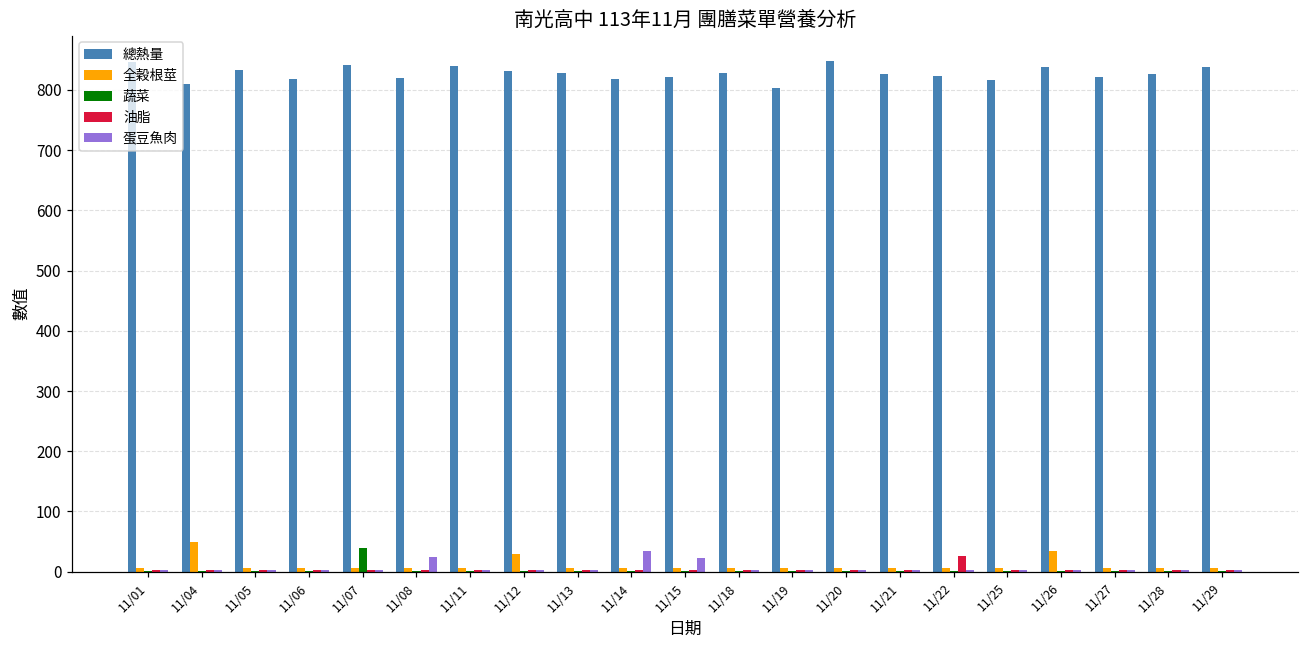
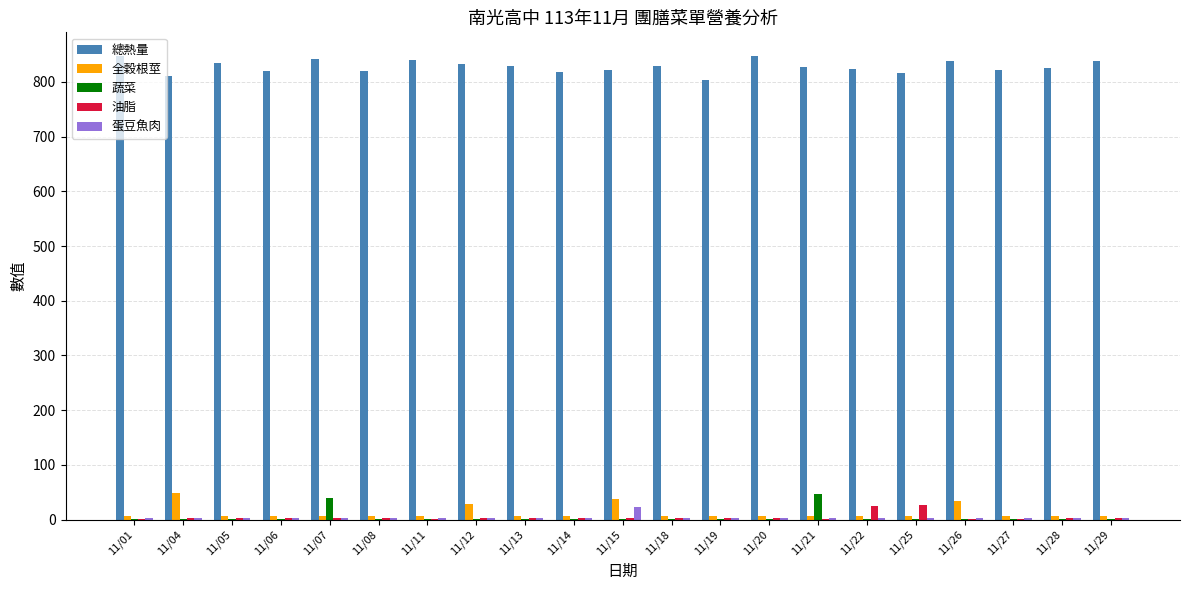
  {
    "總熱量": {
      "11/04": 810,
      "11/05": 830,
      "11/06": 820,
      "11/07": 840,
      "11/08": 820,
      "11/11": 840,
      "11/12": 830,
      "11/13": 830,
      "11/14": 820,
      "11/15": 820,
      "11/18": 830,
      "11/19": 800,
      "11/20": 850,
      "11/21": 830,
      "11/22": 820,
      "11/25": 820,
      "11/26": 840,
      "11/27": 820,
      "11/28": 830,
      "11/29": 840
    },
    "全穀根莖": {
      "11/01": 10,
      "11/04": 50,
      "11/05": 10,
      "11/06": 10,
      "11/07": 10,
      "11/08": 10,
      "11/11": 10,
      "11/12": 30,
      "11/13": 10,
      "11/14": 10,
-     "11/15": 10,
+     "11/15": 40,
      "11/18": 10,
      "11/19": 10,
      "11/20": 10,
      "11/21": 10,
      "11/22": 10,
      "11/25": 10,
      "11/26": 30,
      "11/27": 10,
      "11/28": 10,
      "11/29": 10
    },
    "蔬菜": {
      "11/07": 40,
-     "11/21": 0
+     "11/21": 50
    },
    "油脂": {
      "11/22": 30,
-     "11/25": 0
+     "11/25": 30
    },
    "蛋豆魚肉": {
-     "11/08": 20,
-     "11/14": 40,
+     "11/08": 0,
+     "11/14": 0,
      "11/15": 20
    }
  }
